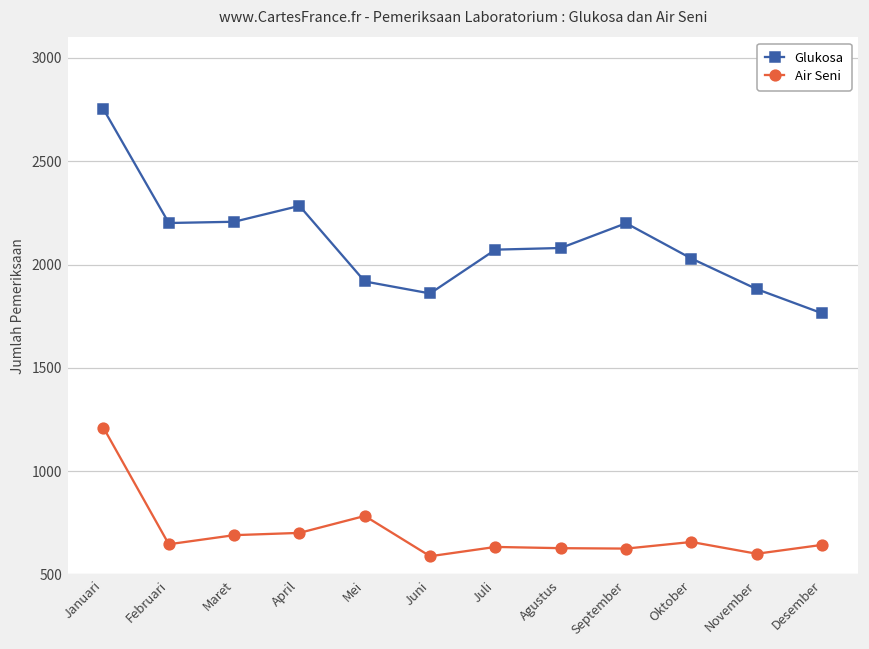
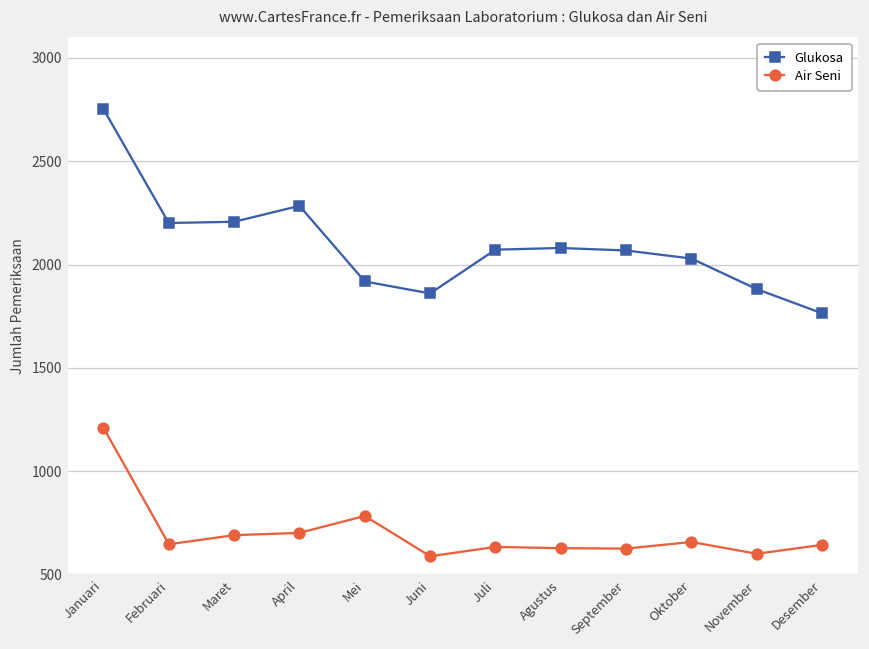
  {
    "Glukosa": {
      "Januari": 2750,
      "Februari": 2200,
      "Maret": 2210,
      "April": 2280,
      "Mei": 1920,
      "Juni": 1860,
      "Juli": 2070,
      "Agustus": 2080,
-     "September": 2200,
+     "September": 2070,
      "Oktober": 2030,
      "November": 1880,
      "Desember": 1760
    },
    "Air Seni": {
      "Januari": 1210,
      "Februari": 650,
      "Maret": 690,
      "April": 700,
      "Mei": 780,
      "Juni": 590,
      "Juli": 630,
      "Agustus": 630,
      "September": 630,
      "Oktober": 660,
      "November": 600,
      "Desember": 640
    }
  }
